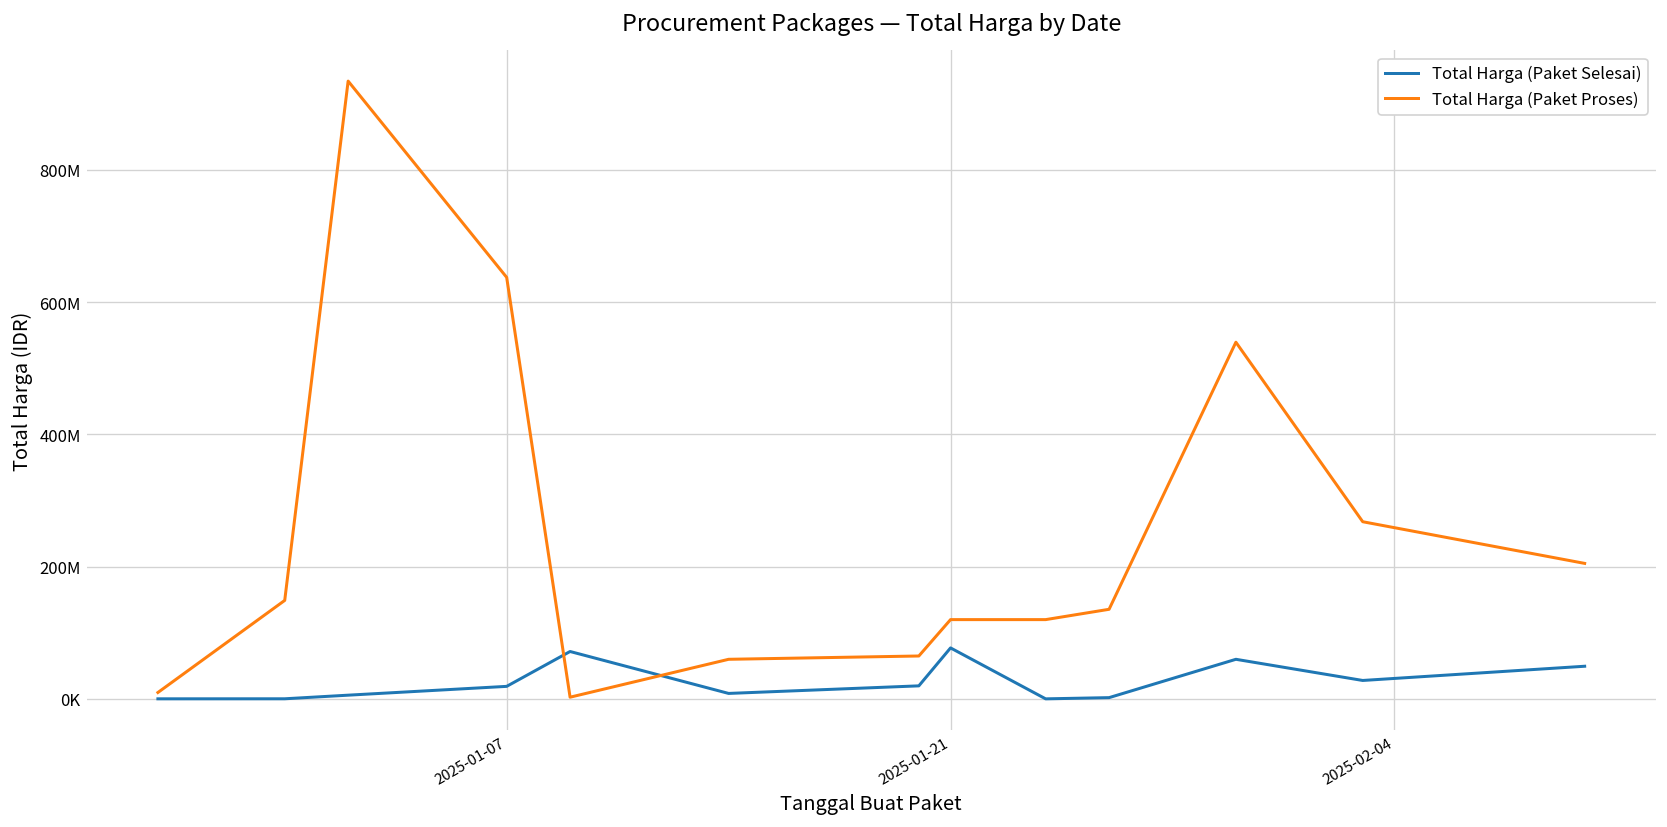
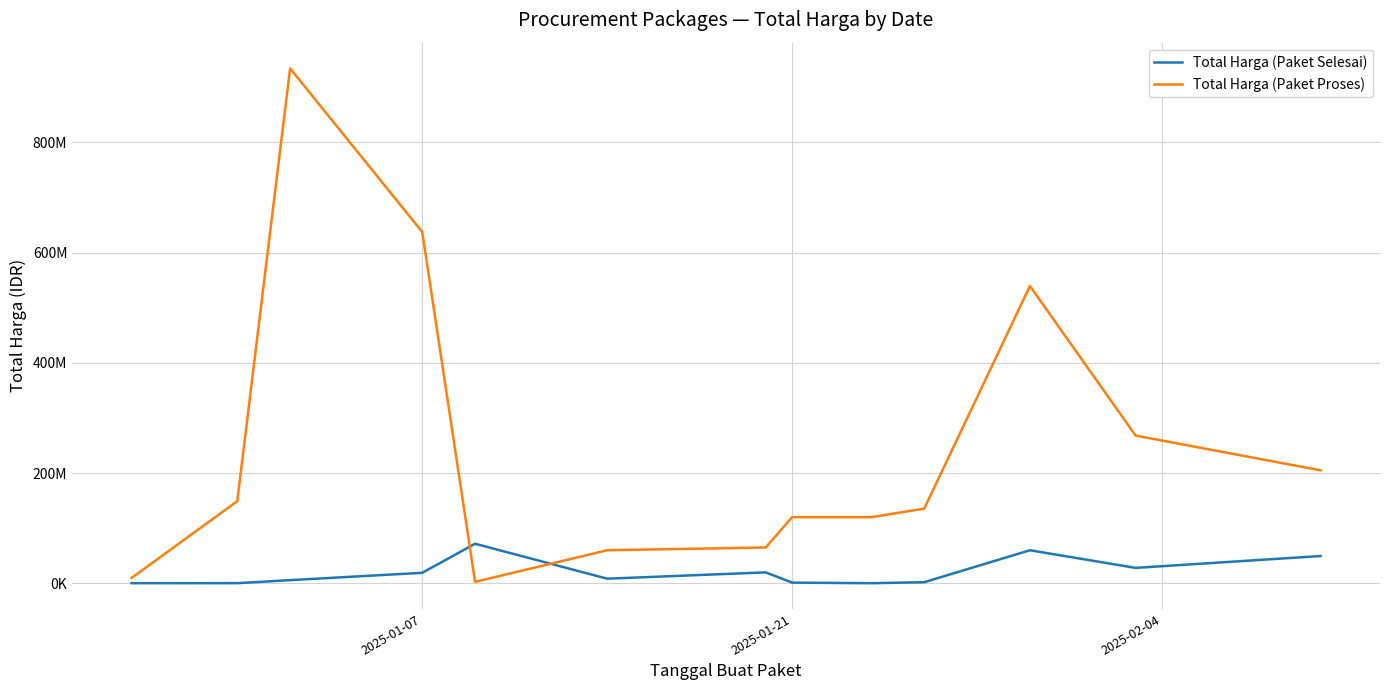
  {
    "Total Harga (Paket Selesai)": {
      "2025-01-07": 20000000,
-     "2025-01-21": 80000000
+     "2025-01-21": 0
    },
    "Total Harga (Paket Proses)": {
      "2025-01-07": 640000000,
      "2025-01-21": 120000000
    }
  }
